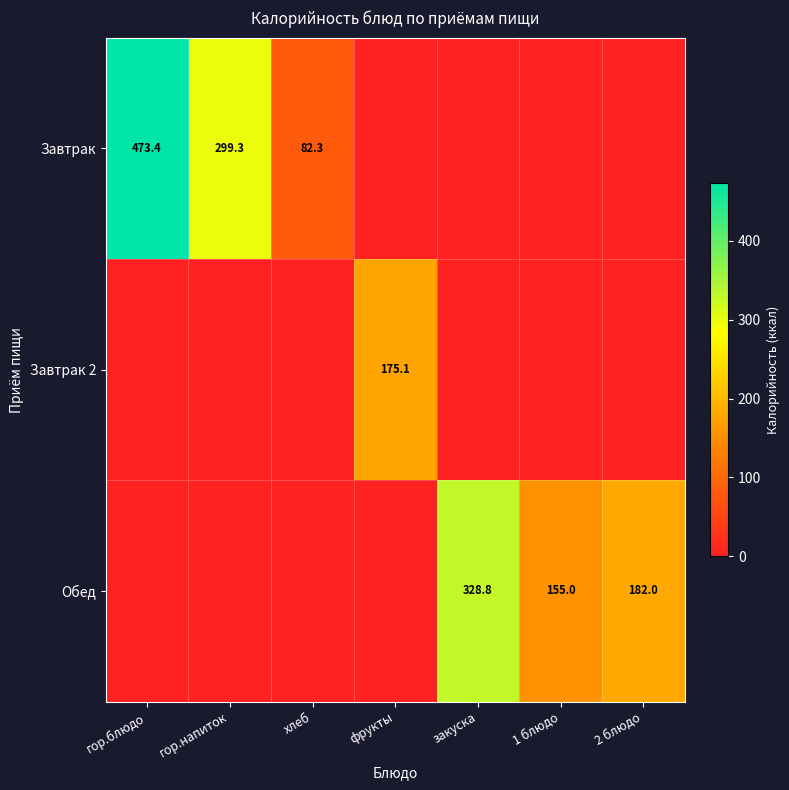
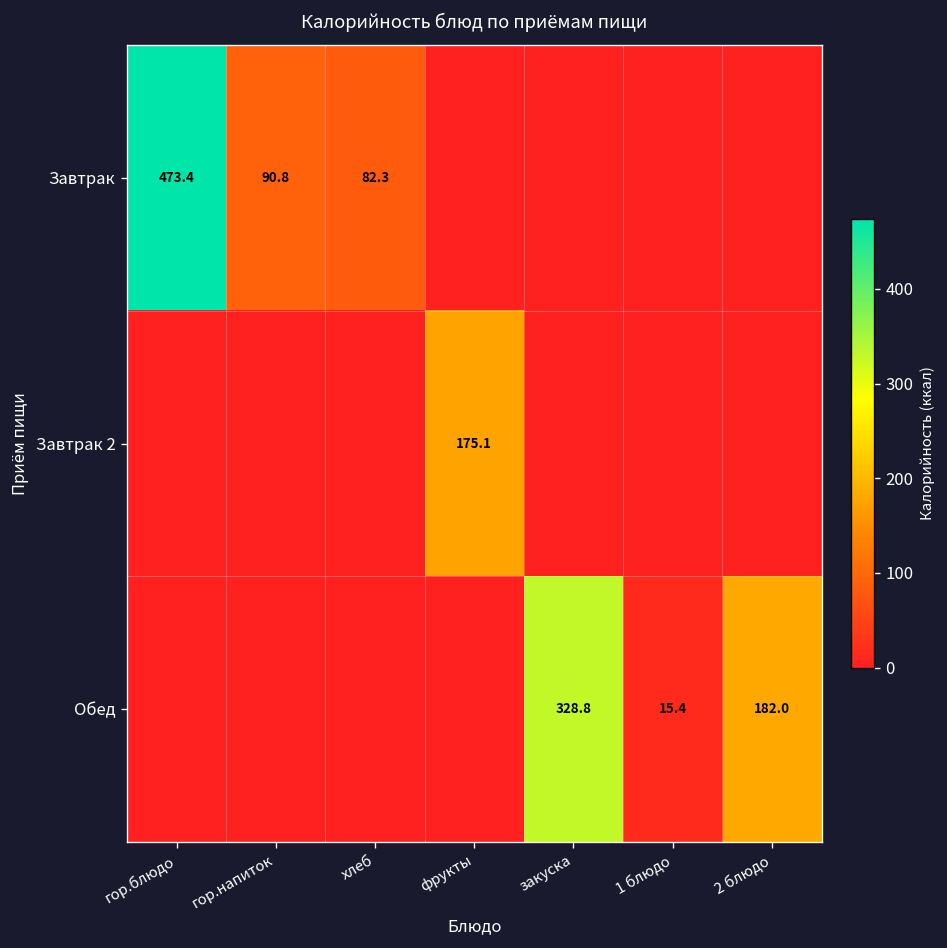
  {
    "Завтрак": {
      "гор.блюдо": 473.4,
-     "гор.напиток": 299.3,
+     "гор.напиток": 90.8,
      "хлеб": 82.3
    },
    "Завтрак 2": {
      "фрукты": 175.1
    },
    "Обед": {
      "закуска": 328.8,
-     "1 блюдо": 155.0,
+     "1 блюдо": 15.4,
      "2 блюдо": 182.0
    }
  }
